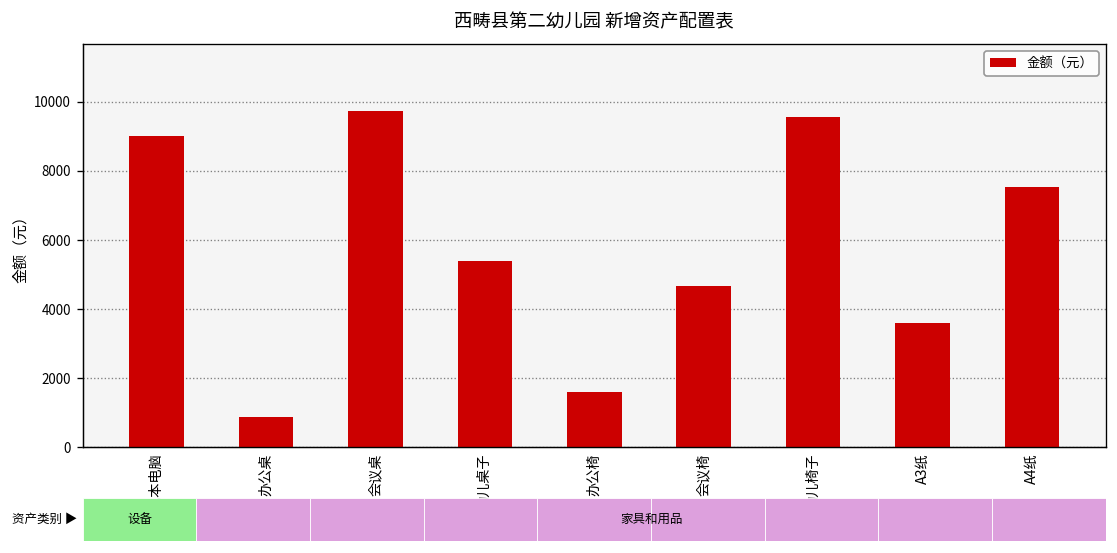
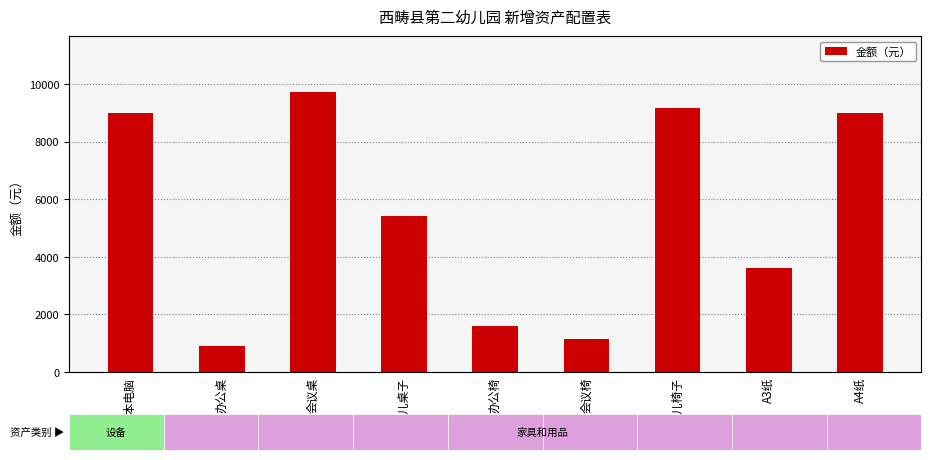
  {
    "办公桌": 900,
    "会议桌": 9700,
    "幼儿桌子": 5400,
    "办公椅": 1600,
-   "会议椅": 4700,
-   "幼儿椅子": 9600,
+   "会议椅": 1200,
+   "幼儿椅子": 9200,
    "A3纸": 3600,
-   "A4纸": 7500
+   "A4纸": 9000
  }
